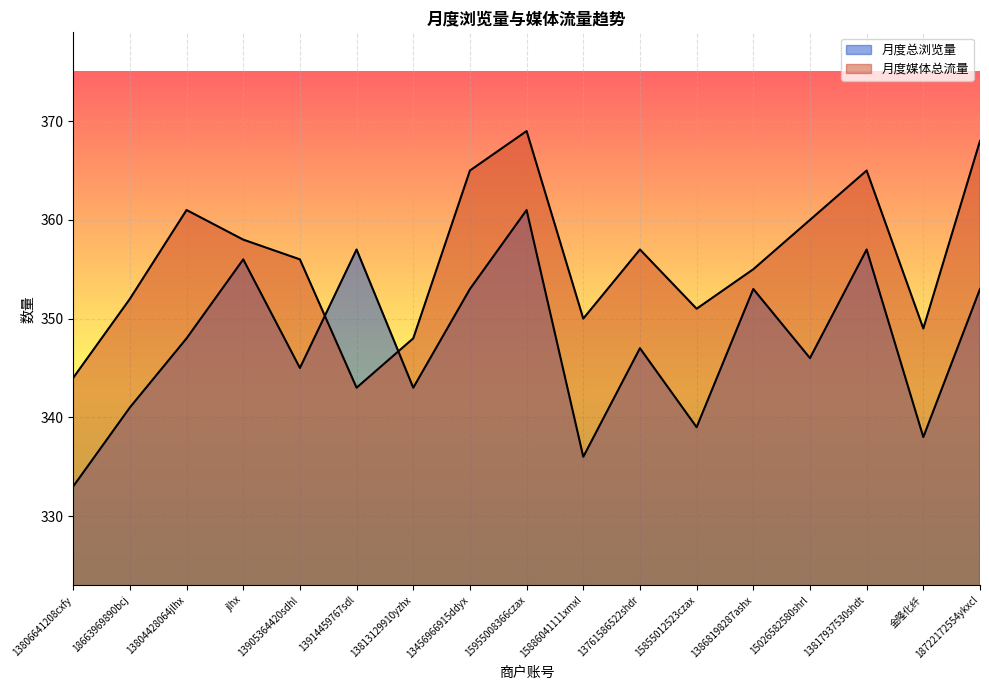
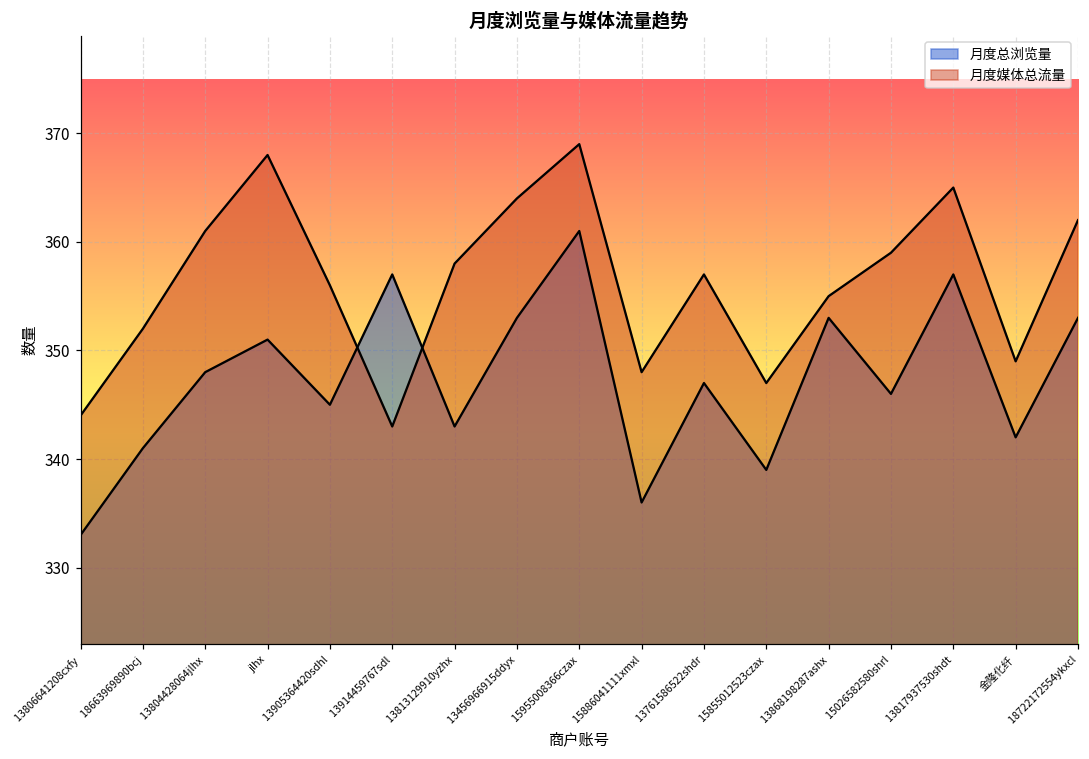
  {
    "月度总浏览量": {
      "13806641208cxfy": 333,
      "18663969890bcj": 341,
      "13804428064jlhx": 348,
-     "jlhx": 356,
+     "jlhx": 351,
      "13905364420sdhl": 345,
      "13914459767sdl": 357,
      "13813129910yzhx": 343,
      "13456966915ddyx": 353,
      "15955008366czax": 361,
      "15886041111xmxl": 336,
      "13761586522shdr": 347,
      "15855012523czax": 339,
      "13868198287ashx": 353,
      "15026582580shrl": 346,
      "13817937530shdt": 357,
-     "金隆化纤": 338,
+     "金隆化纤": 342,
      "18722172554ykxcl": 353
    },
    "月度媒体总流量": {
      "13806641208cxfy": 344,
      "18663969890bcj": 352,
      "13804428064jlhx": 361,
-     "jlhx": 358,
+     "jlhx": 368,
      "13905364420sdhl": 356,
      "13914459767sdl": 343,
-     "13813129910yzhx": 348,
-     "13456966915ddyx": 365,
+     "13813129910yzhx": 358,
+     "13456966915ddyx": 364,
      "15955008366czax": 369,
-     "15886041111xmxl": 350,
+     "15886041111xmxl": 348,
      "13761586522shdr": 357,
-     "15855012523czax": 351,
+     "15855012523czax": 347,
      "13868198287ashx": 355,
-     "15026582580shrl": 360,
+     "15026582580shrl": 359,
      "13817937530shdt": 365,
      "金隆化纤": 349,
-     "18722172554ykxcl": 368
+     "18722172554ykxcl": 362
    }
  }
